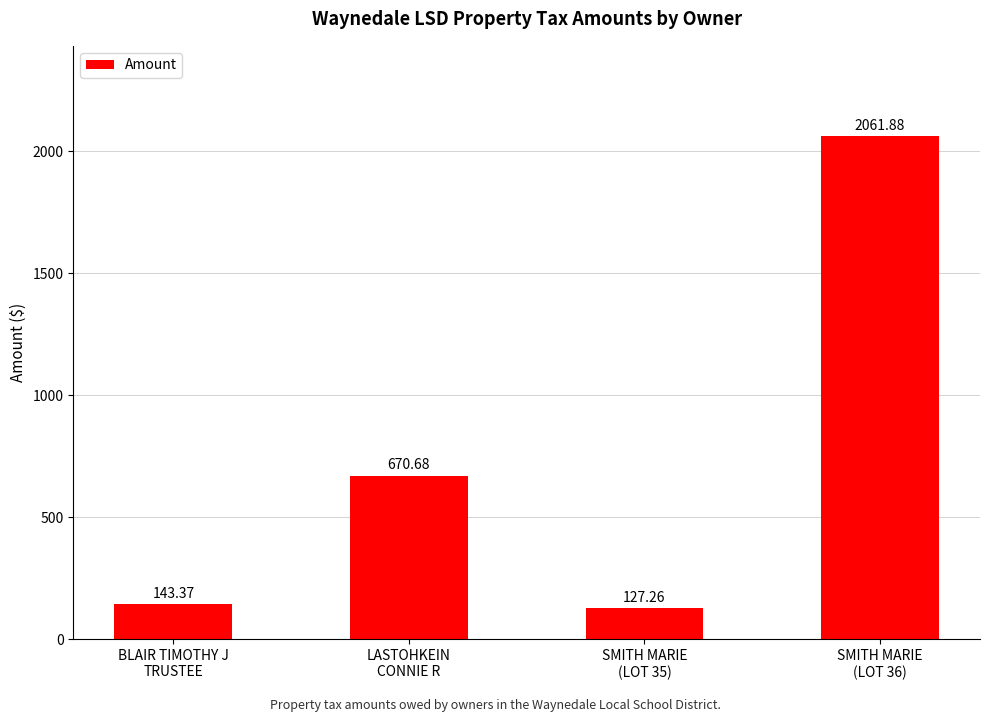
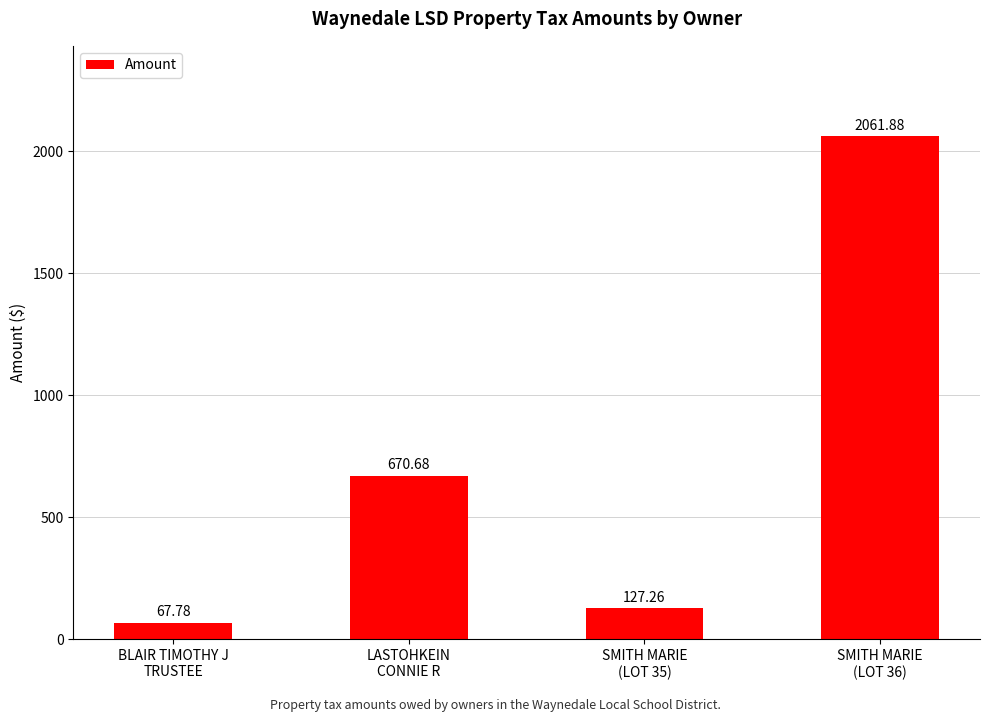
  {
-   "BLAIR TIMOTHY J TRUSTEE": 143.37,
+   "BLAIR TIMOTHY J TRUSTEE": 67.78,
    "LASTOHKEIN CONNIE R": 670.68,
    "SMITH MARIE (LOT 35)": 127.26,
    "SMITH MARIE (LOT 36)": 2061.88
  }
